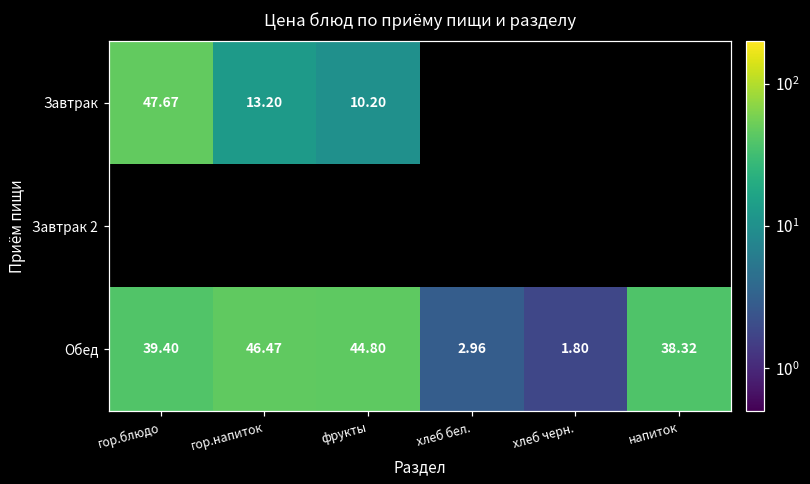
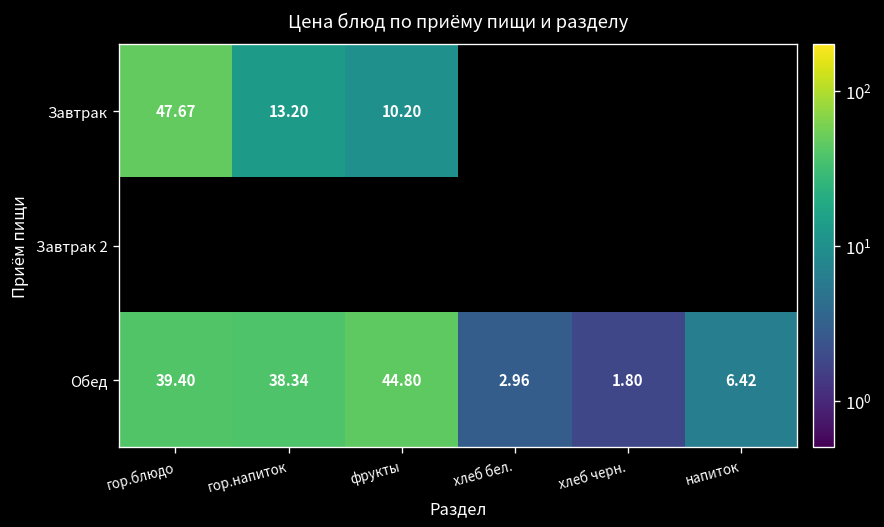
  {
    "Завтрак": {
      "гор.блюдо": 47.67,
      "гор.напиток": 13.20,
      "фрукты": 10.20
    },
    "Обед": {
      "гор.блюдо": 39.40,
-     "гор.напиток": 46.47,
+     "гор.напиток": 38.34,
      "фрукты": 44.80,
      "хлеб бел.": 2.96,
      "хлеб черн.": 1.80,
-     "напиток": 38.32
+     "напиток": 6.42
    }
  }
